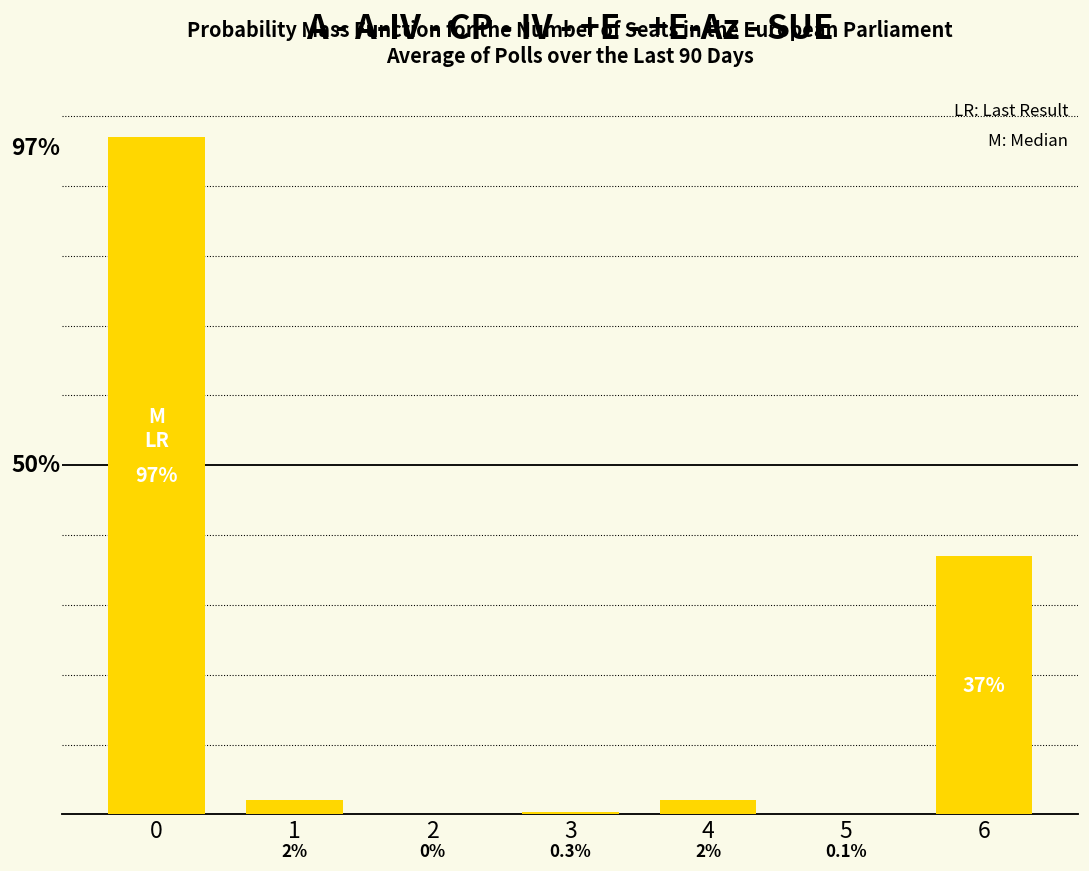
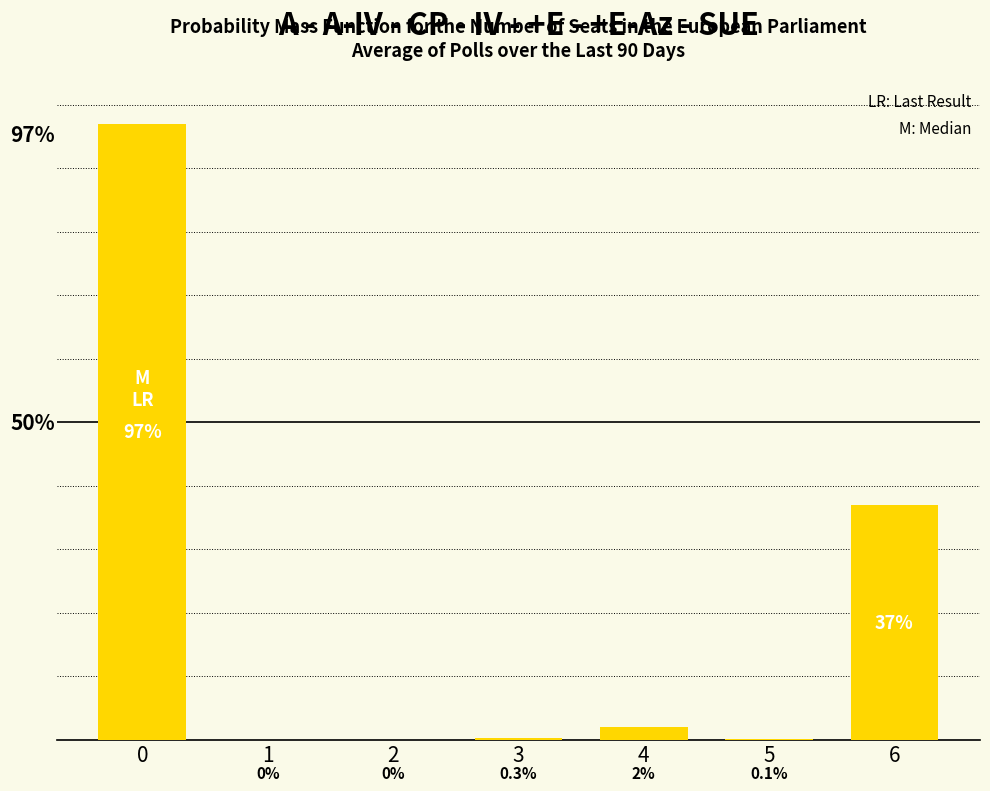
  {
    "0": "97%",
-   "1": "2%",
+   "1": "0%",
    "6": "37%"
  }
